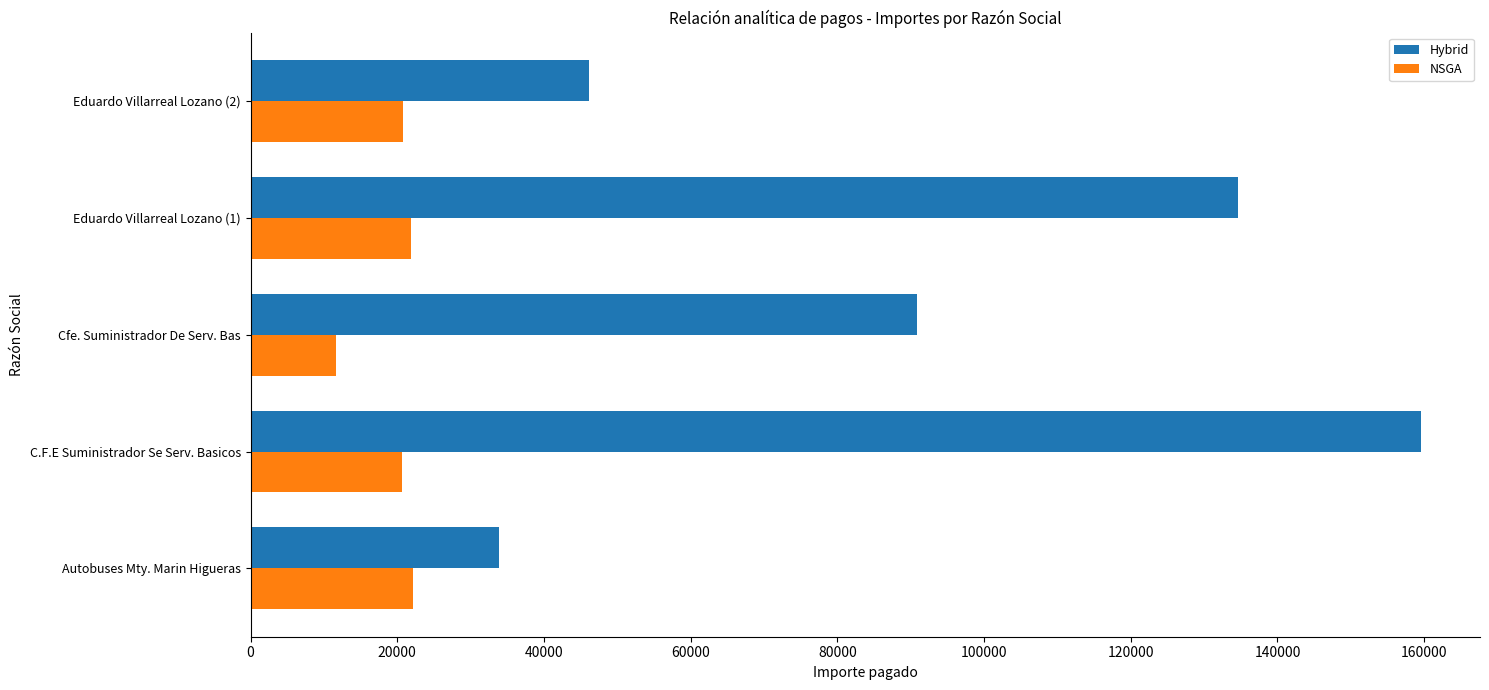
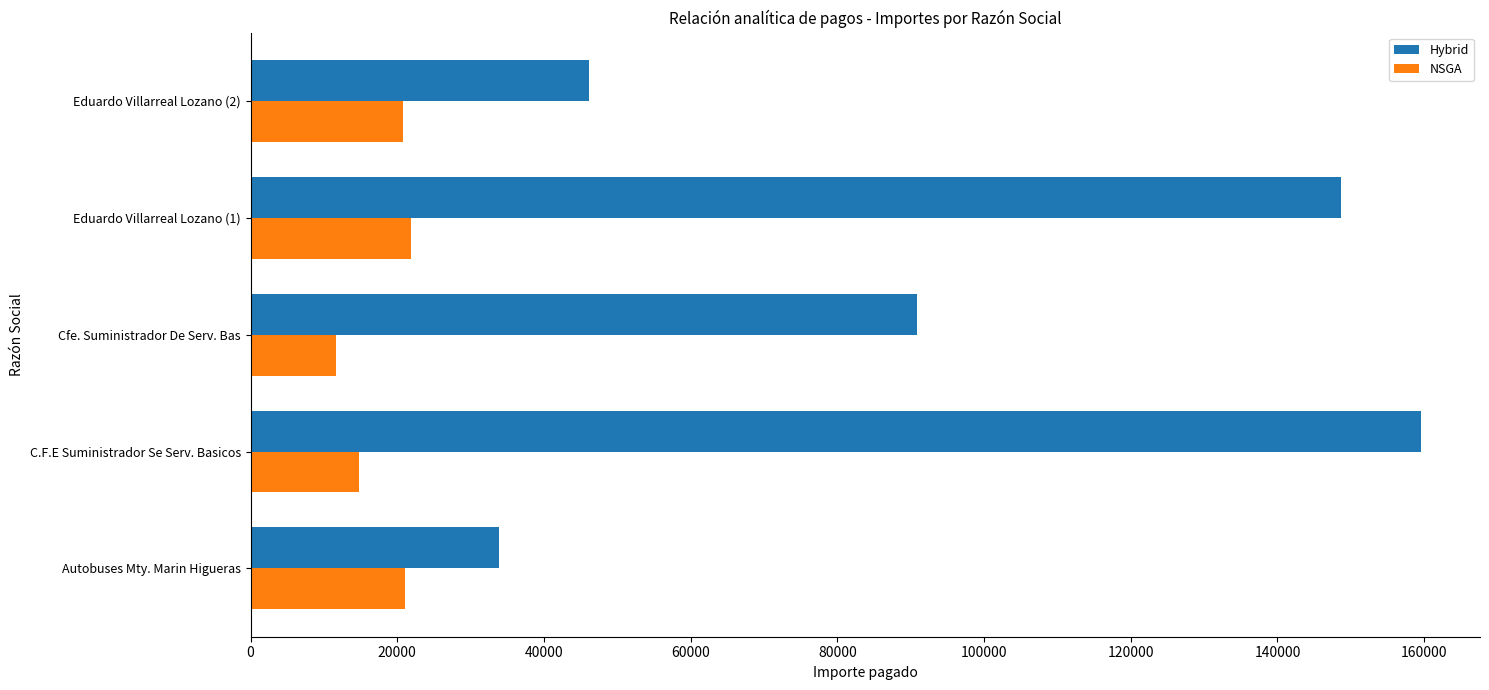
  {
    "Hybrid": {
      "Eduardo Villarreal Lozano (2)": 46000,
-     "Eduardo Villarreal Lozano (1)": 135000,
+     "Eduardo Villarreal Lozano (1)": 149000,
      "Cfe. Suministrador De Serv. Bas": 91000,
      "C.F.E Suministrador Se Serv. Basicos": 160000,
      "Autobuses Mty. Marin Higueras": 34000
    },
    "NSGA": {
      "Eduardo Villarreal Lozano (2)": 21000,
      "Eduardo Villarreal Lozano (1)": 22000,
      "Cfe. Suministrador De Serv. Bas": 12000,
-     "C.F.E Suministrador Se Serv. Basicos": 21000,
-     "Autobuses Mty. Marin Higueras": 22000
+     "C.F.E Suministrador Se Serv. Basicos": 15000,
+     "Autobuses Mty. Marin Higueras": 21000
    }
  }
